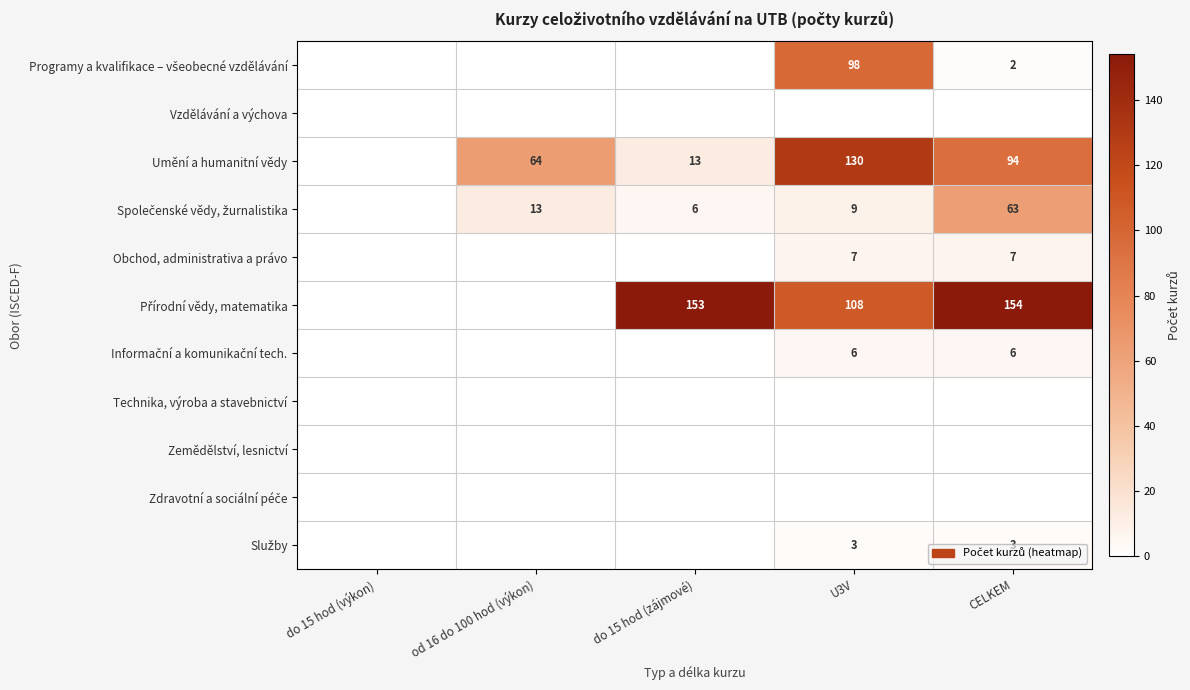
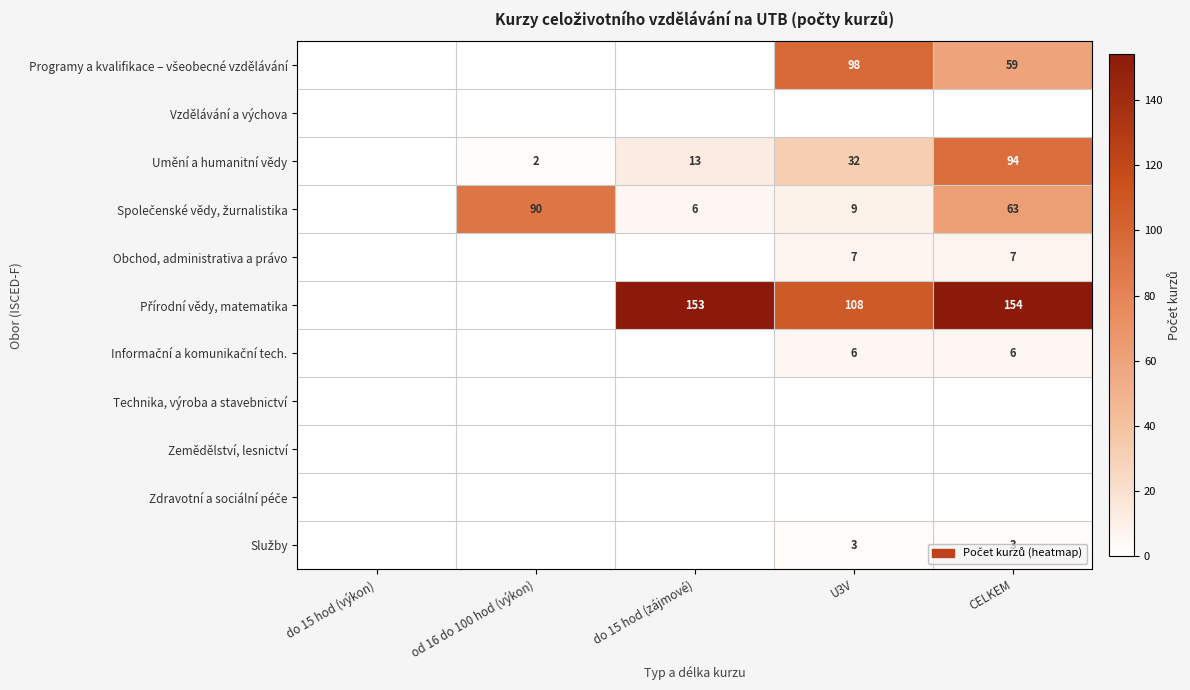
  {
    "Programy a kvalifikace – všeobecné vzdělávání": {
      "U3V": 98,
-     "CELKEM": 2
+     "CELKEM": 59
    },
    "Umění a humanitní vědy": {
-     "od 16 do 100 hod (výkon)": 64,
+     "od 16 do 100 hod (výkon)": 2,
      "do 15 hod (zájmové)": 13,
-     "U3V": 130,
+     "U3V": 32,
      "CELKEM": 94
    },
    "Společenské vědy, žurnalistika": {
-     "od 16 do 100 hod (výkon)": 13,
+     "od 16 do 100 hod (výkon)": 90,
      "do 15 hod (zájmové)": 6,
      "U3V": 9,
      "CELKEM": 63
    },
    "Obchod, administrativa a právo": {
      "U3V": 7,
      "CELKEM": 7
    },
    "Přírodní vědy, matematika": {
      "do 15 hod (zájmové)": 153,
      "U3V": 108,
      "CELKEM": 154
    },
    "Informační a komunikační tech.": {
      "U3V": 6,
      "CELKEM": 6
    },
    "Služby": {
      "U3V": 3
    }
  }
